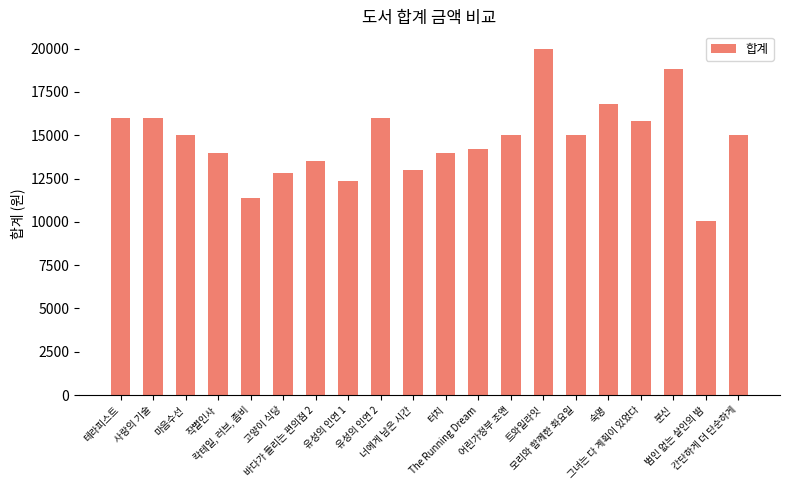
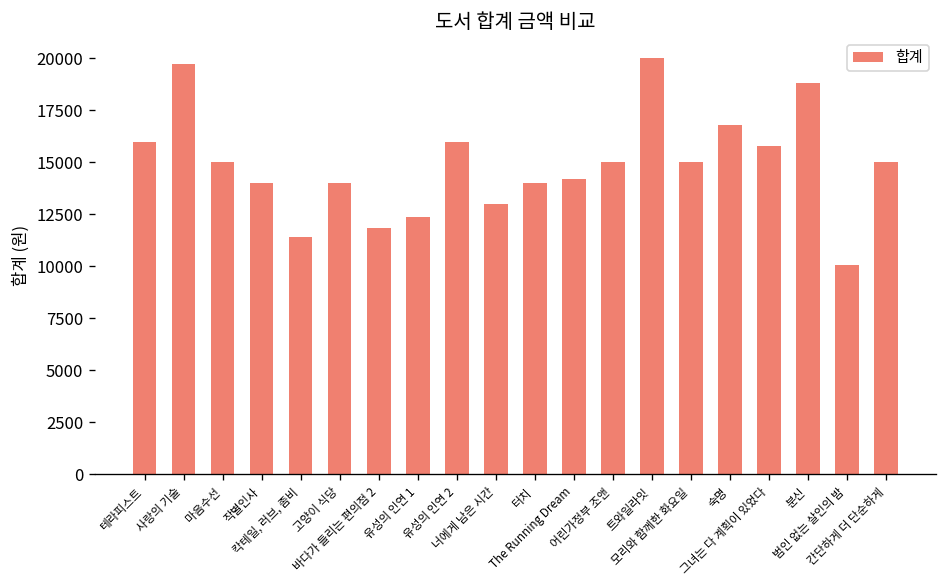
  {
    "테라피스트": 16000,
-   "사랑의 기술": 16000,
+   "사랑의 기술": 19700,
    "마음수선": 15000,
    "작별인사": 14000,
    "칵테일, 러브, 좀비": 11400,
-   "고양이 식당": 12800,
-   "바다가 들리는 편의점 2": 13500,
+   "고양이 식당": 14000,
+   "바다가 들리는 편의점 2": 11800,
    "유성의 인연 1": 12400,
    "유성의 인연 2": 16000,
    "너에게 남은 시간": 13000,
    "터치": 14000,
    "The Running Dream": 14200,
    "어린가정부 조앤": 15000,
    "트와일라잇": 20000,
    "모리와 함께한 화요일": 15000,
    "숙명": 16800,
    "그녀는 다 계획이 있었다": 15800,
    "분신": 18800,
    "범인 없는 살인의 밤": 10100,
    "간단하게 더 단순하게": 15000
  }
